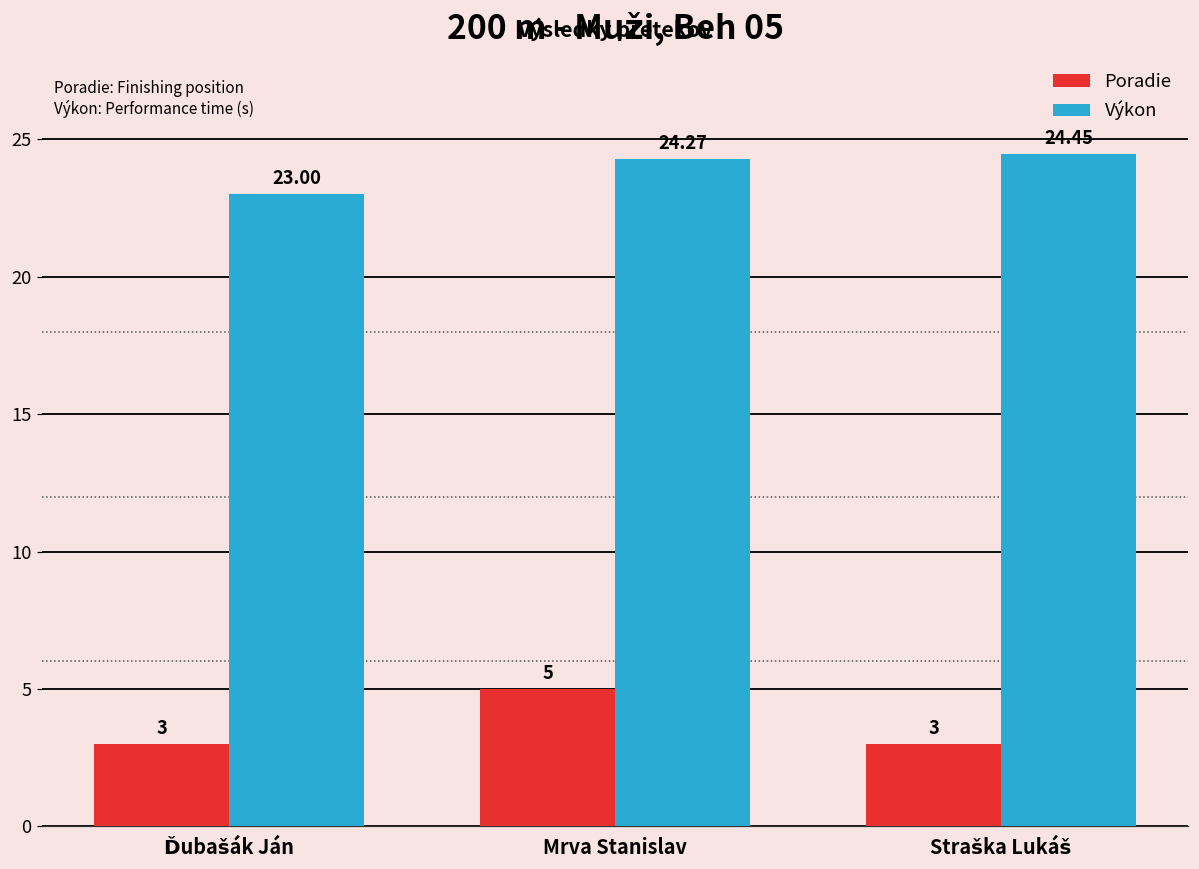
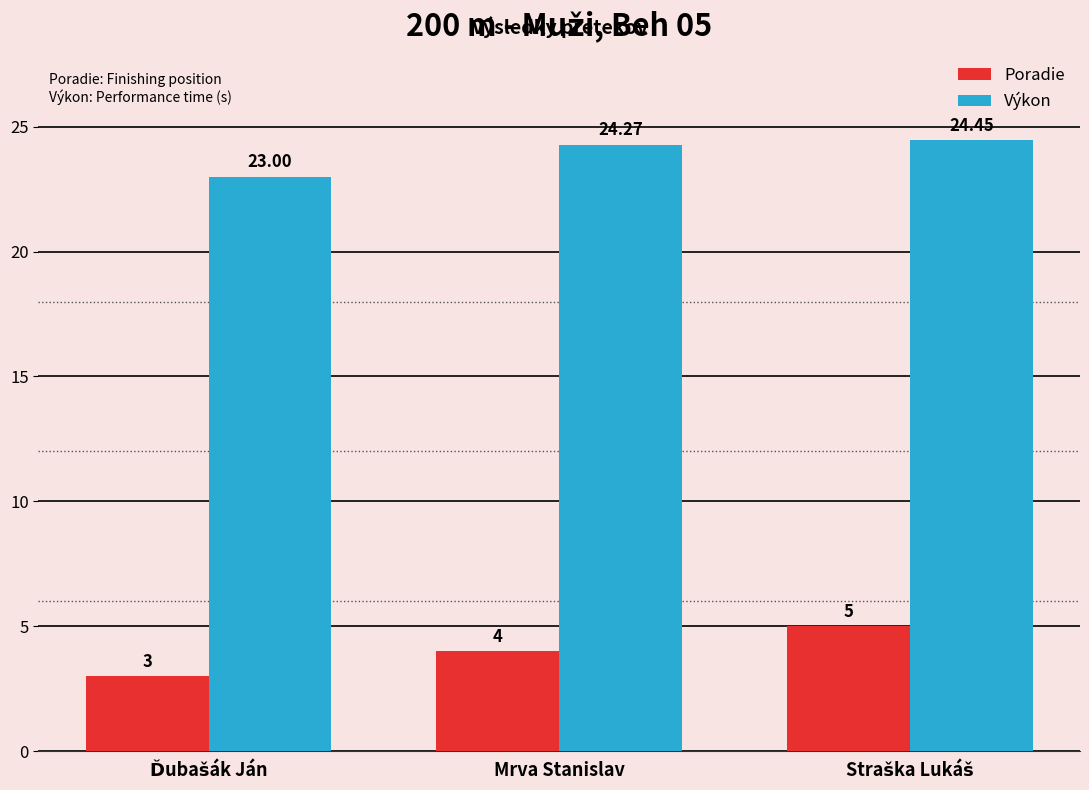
  {
    "Poradie": {
      "Ďubašák Ján": 3,
-     "Mrva Stanislav": 5,
-     "Straška Lukáš": 3
+     "Mrva Stanislav": 4,
+     "Straška Lukáš": 5
    },
    "Výkon": {
      "Ďubašák Ján": 23.00,
      "Mrva Stanislav": 24.27,
      "Straška Lukáš": 24.45
    }
  }
